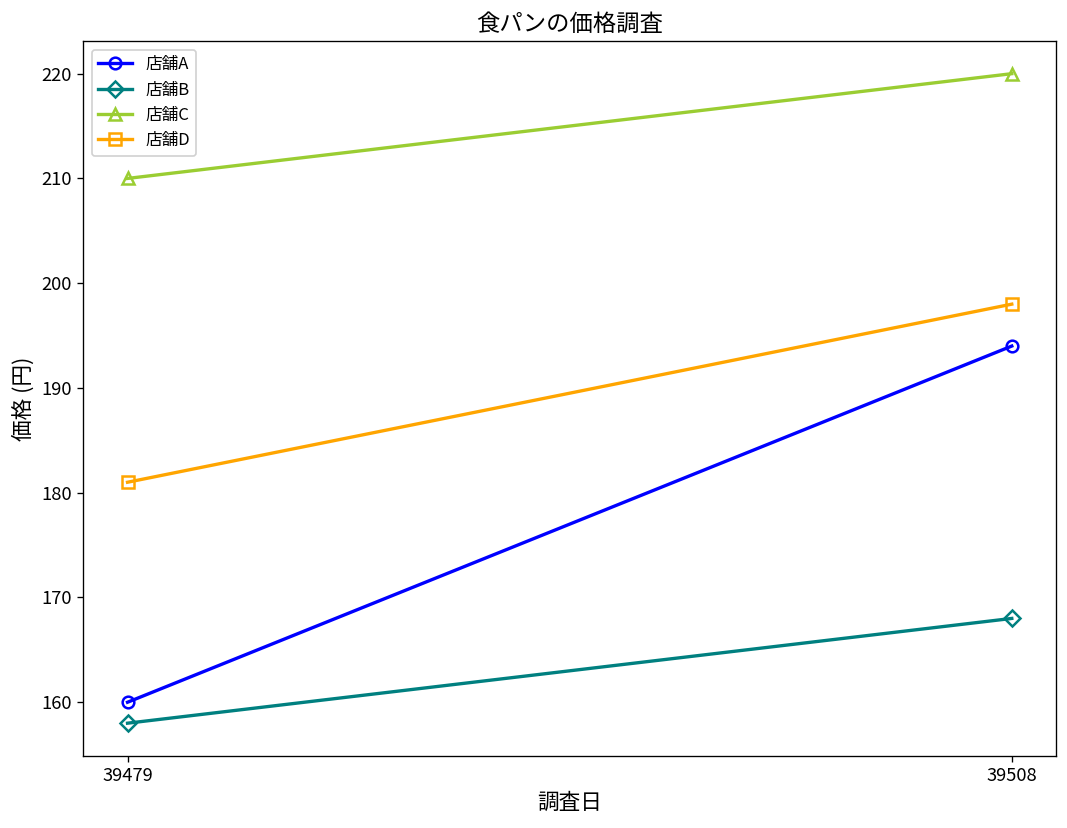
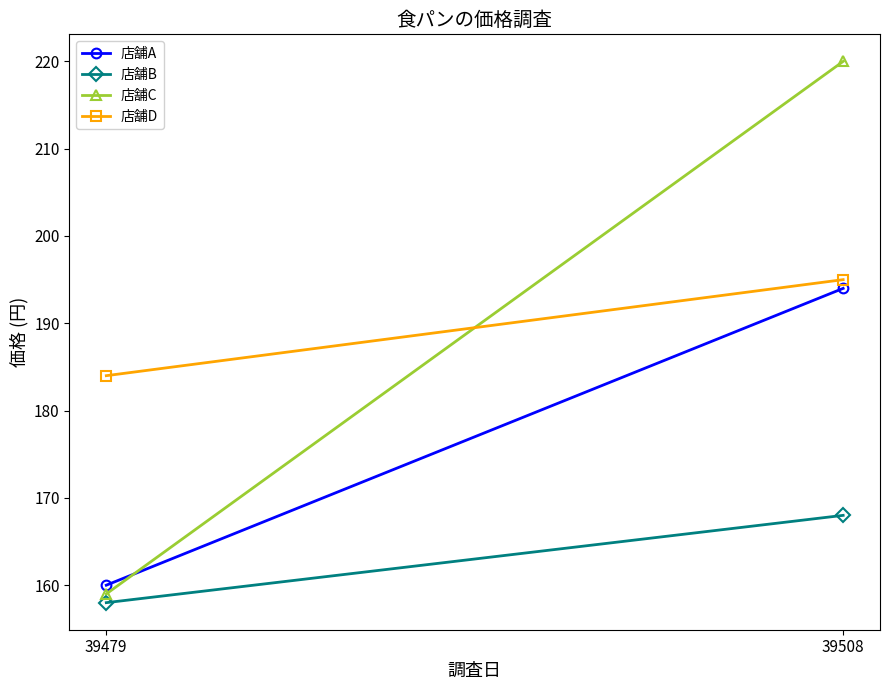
  {
    "店舗A": {
      "39479": 160,
      "39508": 194
    },
    "店舗B": {
      "39479": 158,
      "39508": 168
    },
    "店舗C": {
-     "39479": 210,
+     "39479": 159,
      "39508": 220
    },
    "店舗D": {
-     "39479": 181,
-     "39508": 198
+     "39479": 184,
+     "39508": 195
    }
  }
